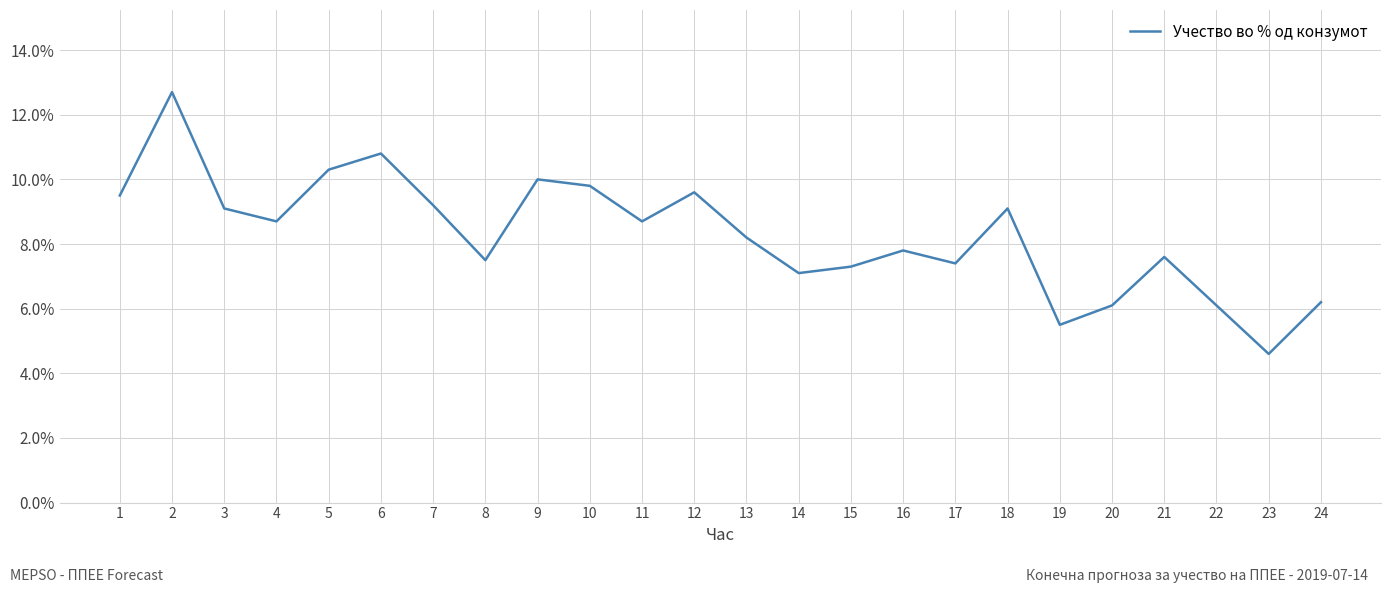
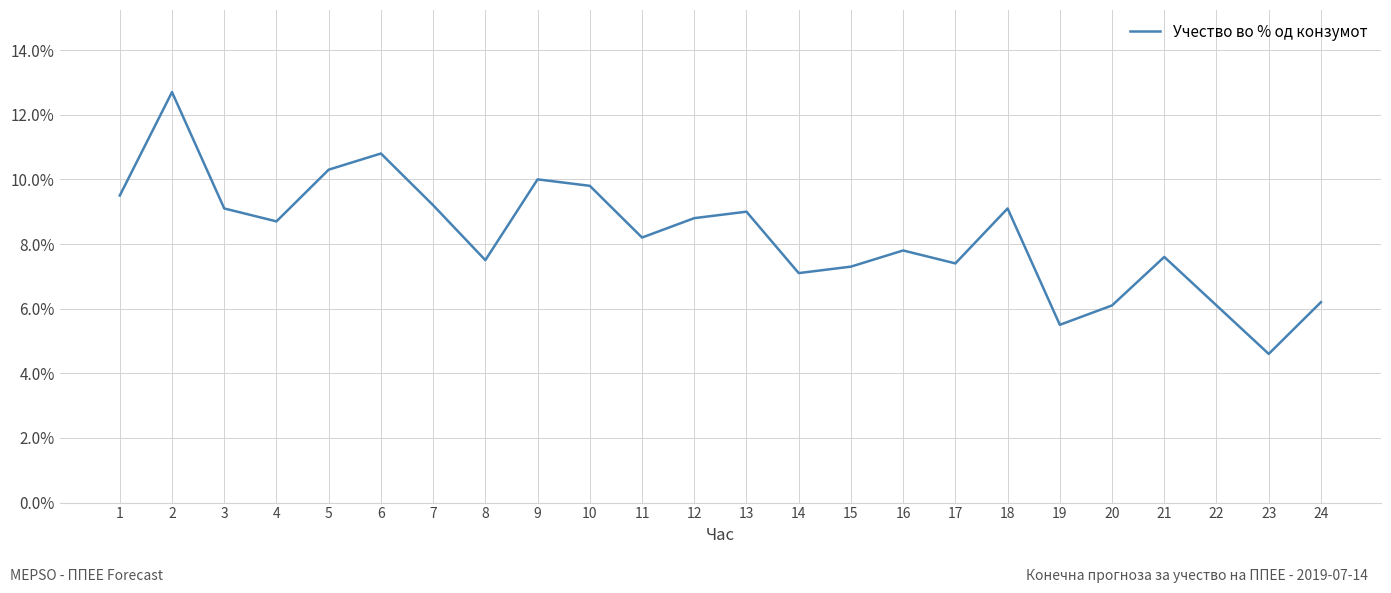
  {
    "1": "9.5%",
    "2": "12.7%",
    "3": "9.1%",
    "4": "8.7%",
    "5": "10.3%",
    "6": "10.8%",
    "7": "9.2%",
    "8": "7.5%",
    "9": "10.0%",
    "10": "9.8%",
-   "11": "8.7%",
-   "12": "9.6%",
-   "13": "8.2%",
+   "11": "8.2%",
+   "12": "8.8%",
+   "13": "9.0%",
    "14": "7.1%",
    "15": "7.3%",
    "16": "7.8%",
    "17": "7.4%",
    "18": "9.1%",
    "19": "5.5%",
    "20": "6.1%",
    "21": "7.6%",
    "22": "6.1%",
    "23": "4.6%",
    "24": "6.2%"
  }
